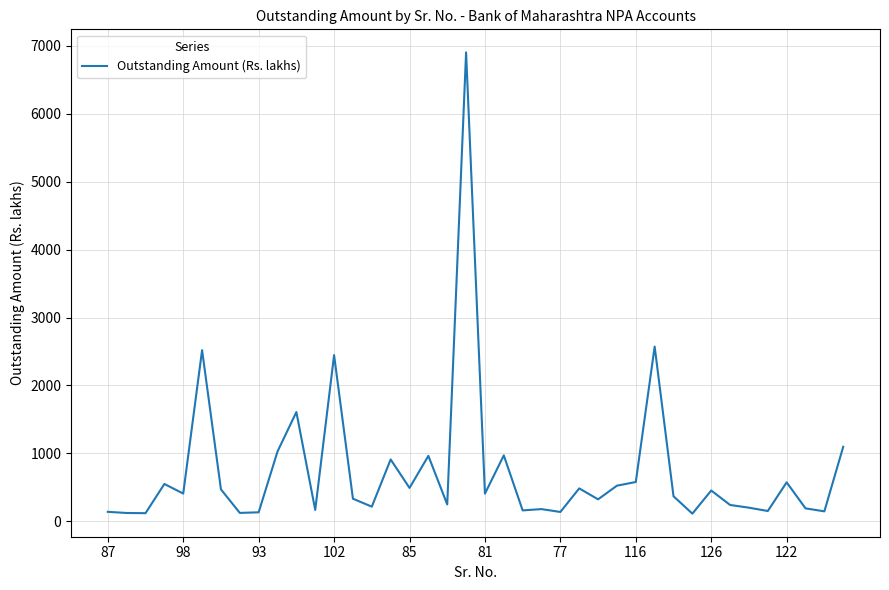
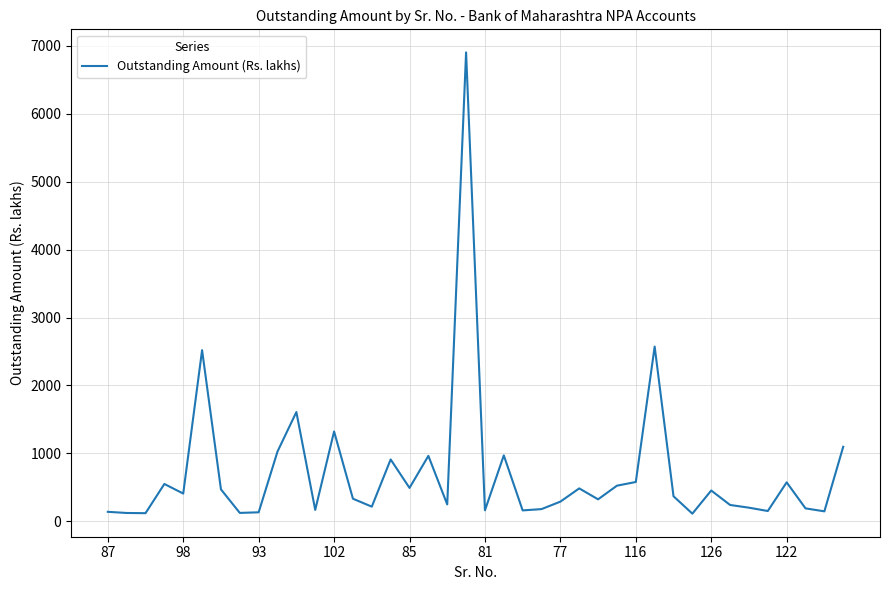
  {
    "87": 100,
    "98": 400,
    "93": 100,
-   "102": 2400,
+   "102": 1300,
    "85": 500,
-   "81": 400,
-   "77": 100,
+   "81": 200,
+   "77": 300,
    "116": 600,
    "126": 500,
    "122": 600
  }
